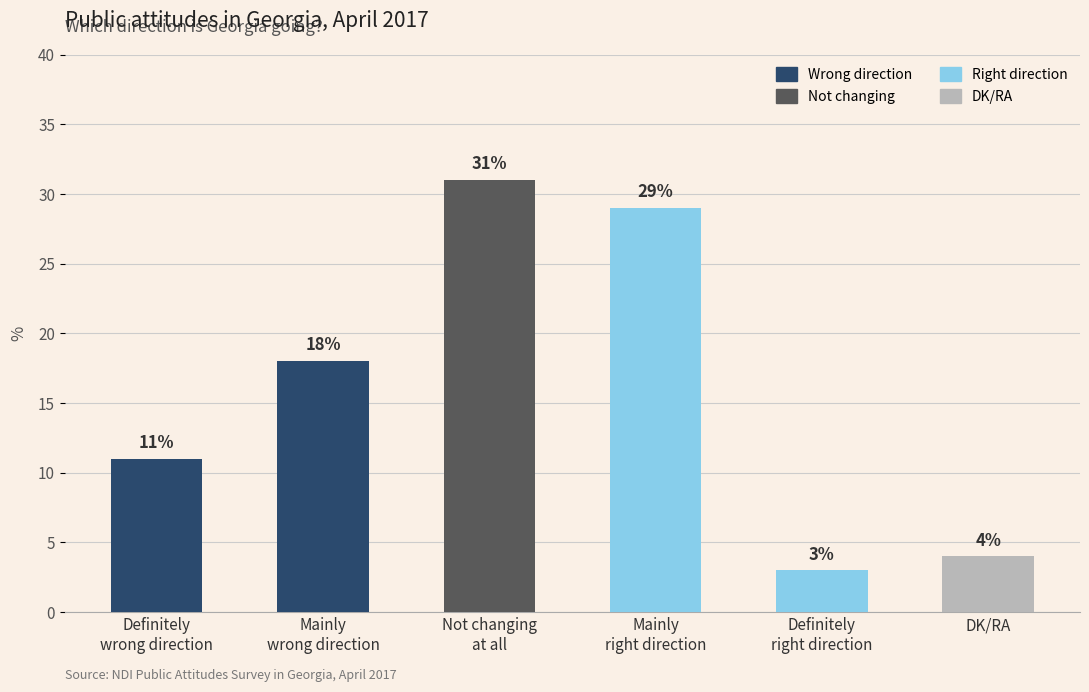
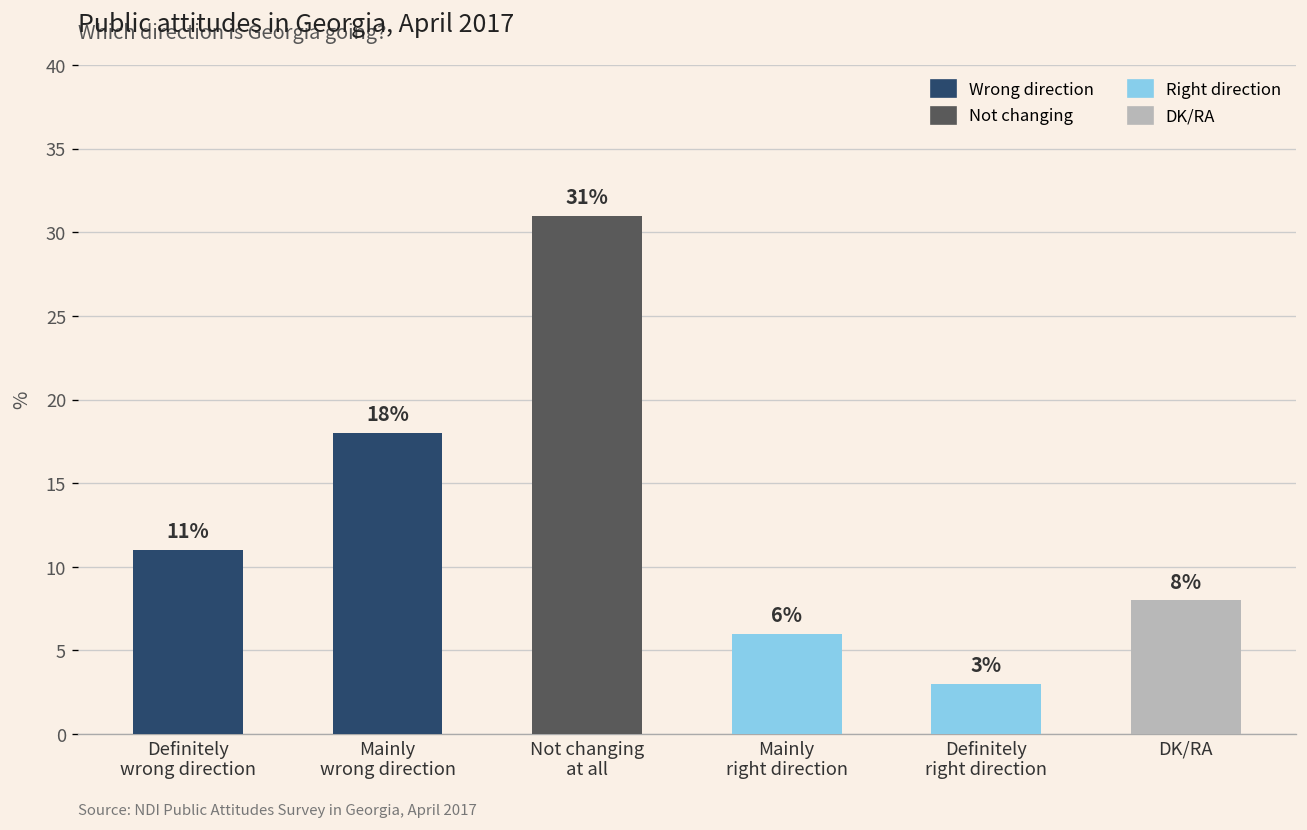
  {
    "Definitely wrong direction": "11%",
    "Mainly wrong direction": "18%",
    "Not changing at all": "31%",
-   "Mainly right direction": "29%",
+   "Mainly right direction": "6%",
    "Definitely right direction": "3%",
-   "DK/RA": "4%"
+   "DK/RA": "8%"
  }
